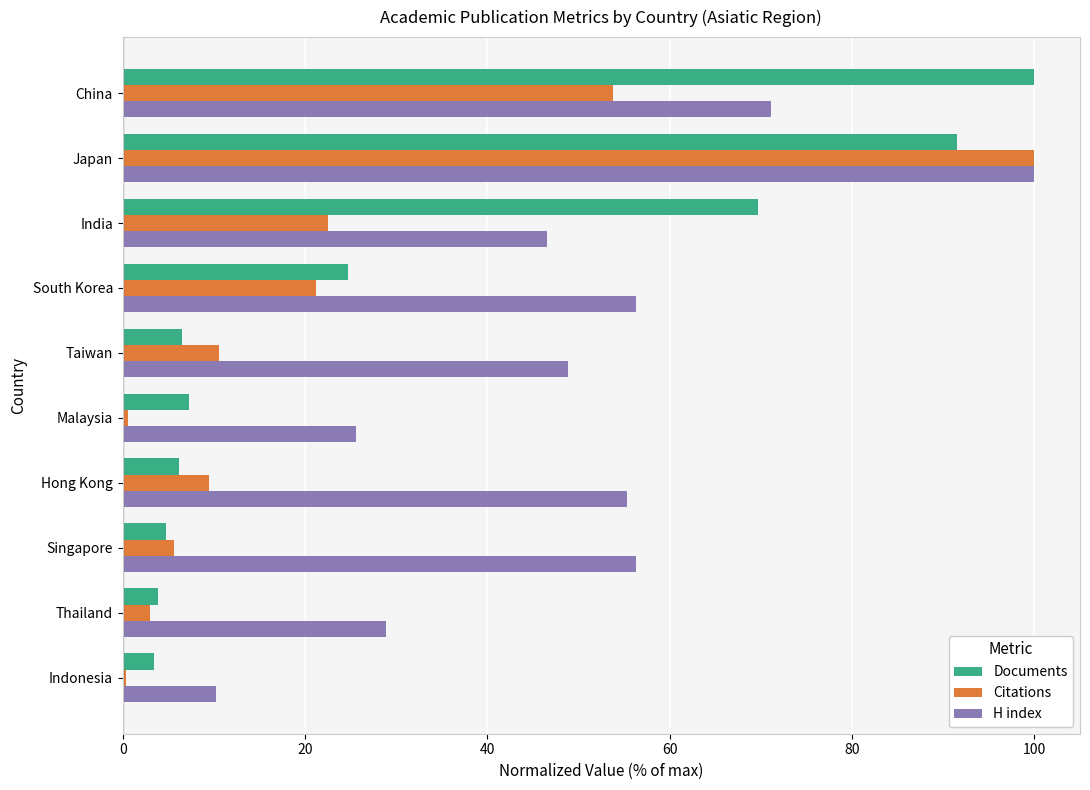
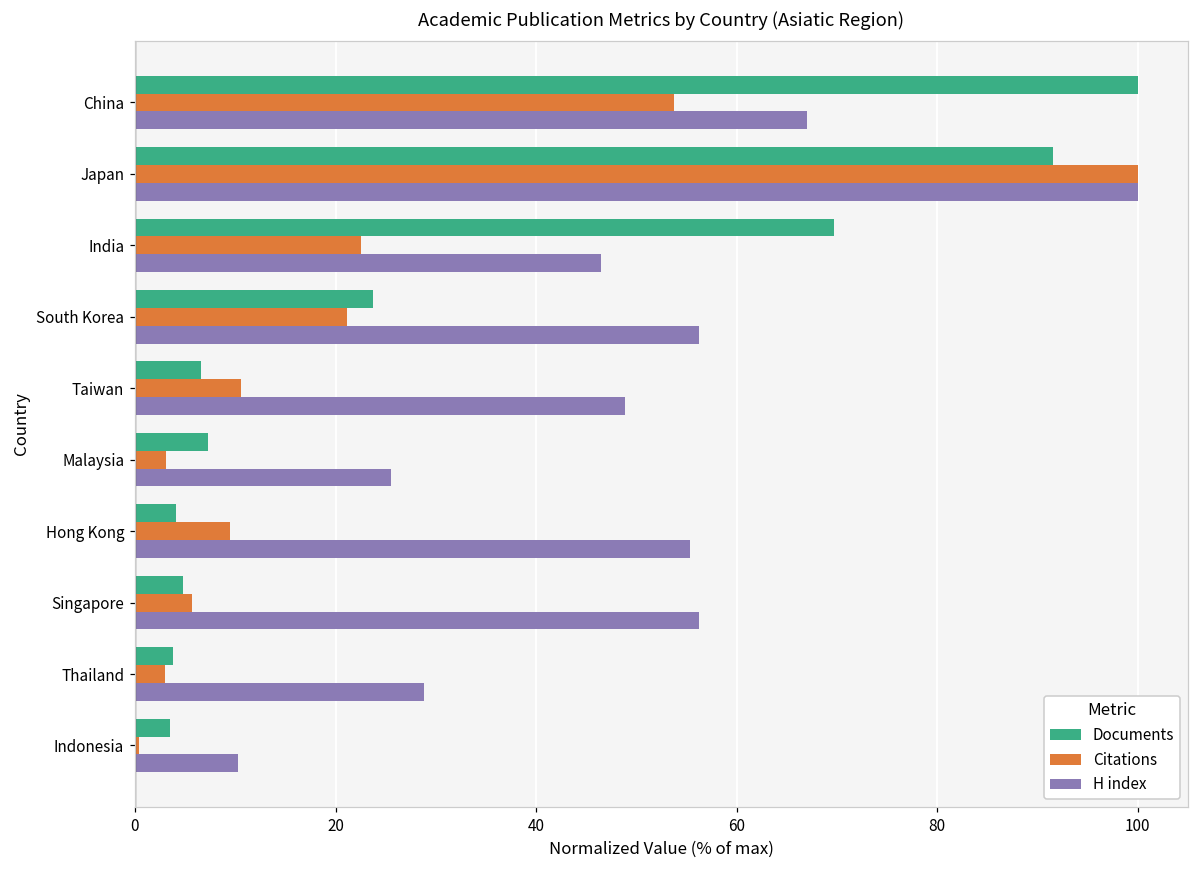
  {
    "Documents": {
      "China": 100,
      "Japan": 92,
      "India": 70,
-     "South Korea": 25,
+     "South Korea": 24,
      "Taiwan": 7,
      "Malaysia": 7,
-     "Hong Kong": 6,
+     "Hong Kong": 4,
      "Singapore": 5,
      "Thailand": 4,
      "Indonesia": 3
    },
    "Citations": {
      "China": 54,
      "Japan": 100,
      "India": 23,
      "South Korea": 21,
      "Taiwan": 11,
-     "Malaysia": 1,
+     "Malaysia": 3,
      "Hong Kong": 10,
      "Singapore": 6,
      "Thailand": 3,
      "Indonesia": 0
    },
    "H index": {
-     "China": 71,
+     "China": 67,
      "Japan": 100,
      "India": 47,
      "South Korea": 56,
      "Taiwan": 49,
      "Malaysia": 26,
      "Hong Kong": 55,
      "Singapore": 56,
      "Thailand": 29,
      "Indonesia": 10
    }
  }
